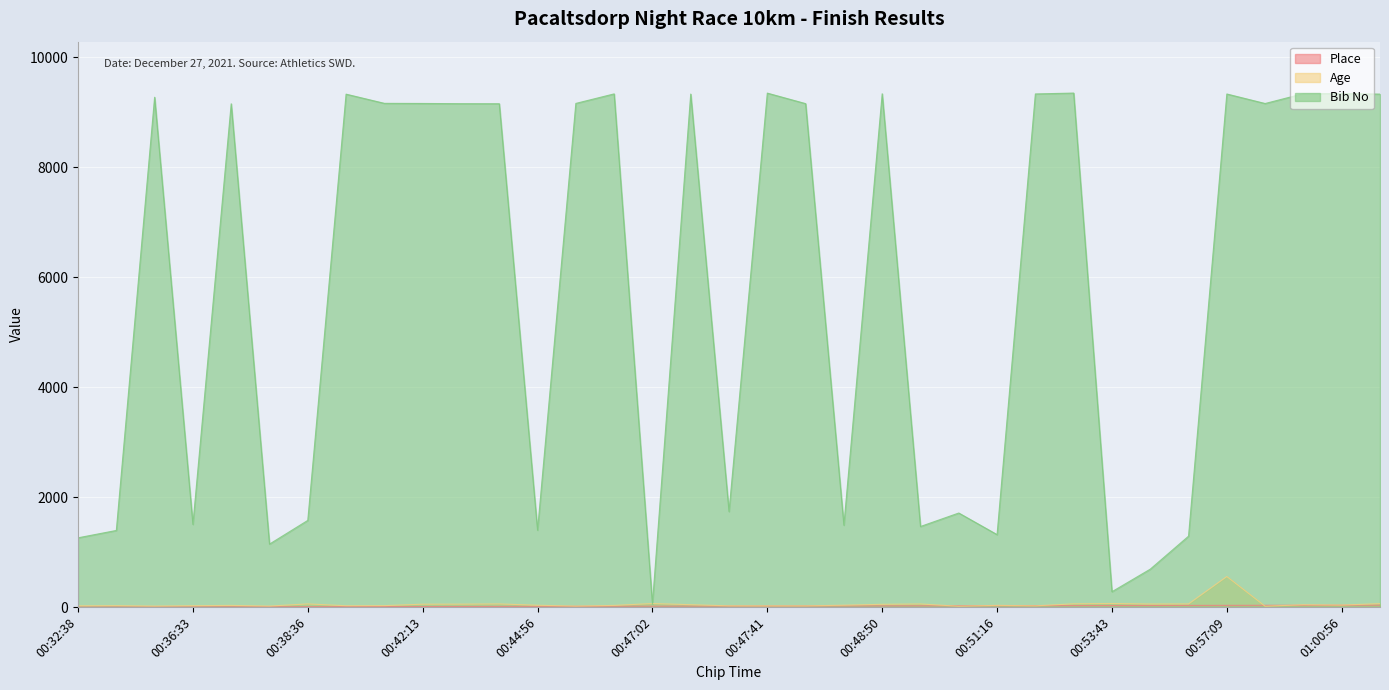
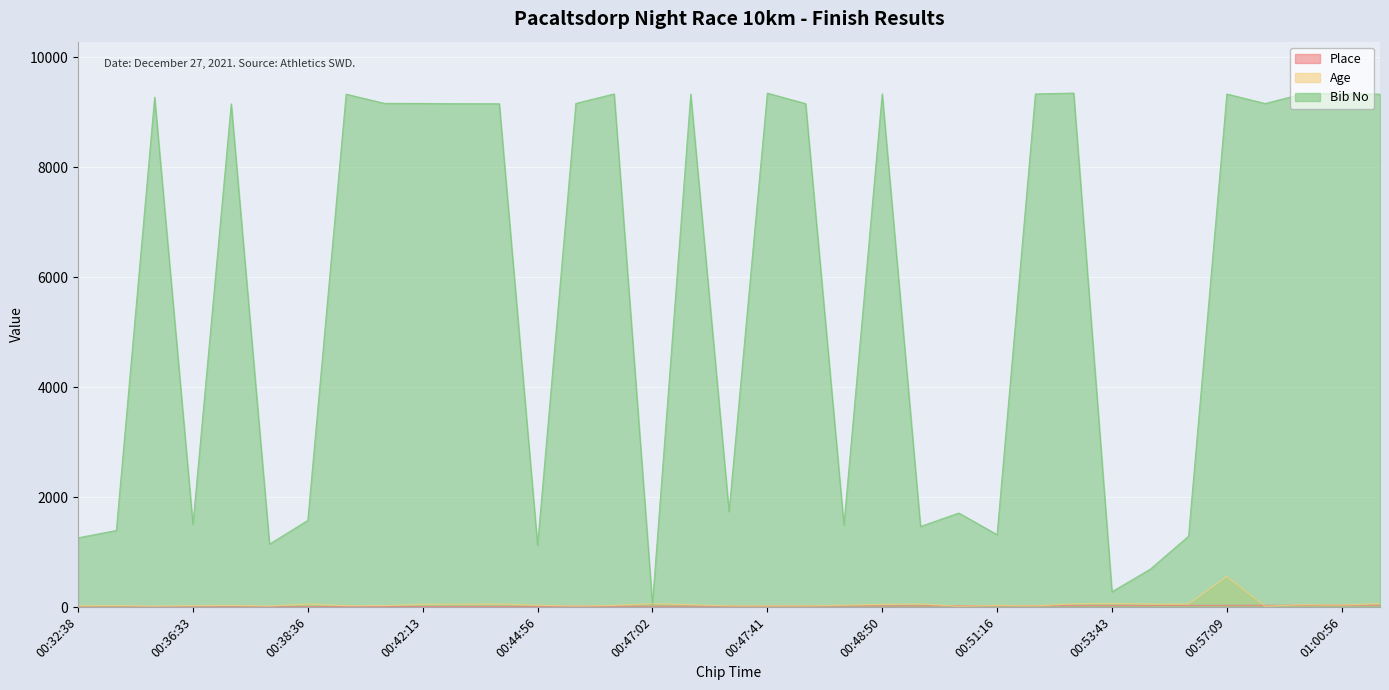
  {
    "Place": {
      "00:38:36": 0,
      "00:57:09": 0
    },
    "Age": {
      "00:38:36": 100,
      "00:57:09": 600
    },
    "Bib No": {
      "00:32:38": 1300,
      "00:36:33": 1500,
      "00:38:36": 1600,
-     "00:44:56": 1400,
+     "00:44:56": 1100,
      "00:47:41": 9300,
      "00:48:50": 9300,
      "00:51:16": 1300,
      "00:53:43": 300,
      "00:57:09": 9300
    }
  }
